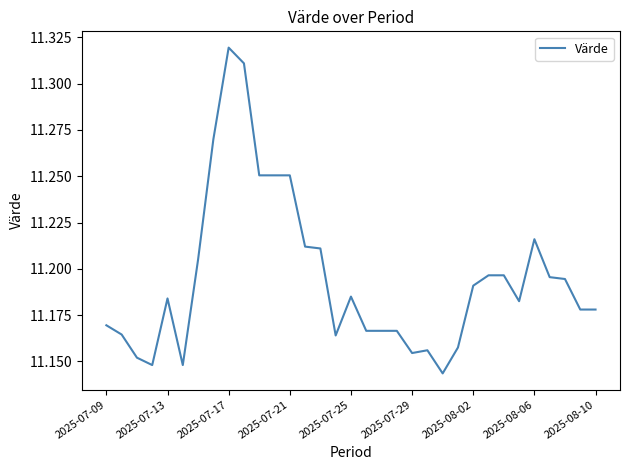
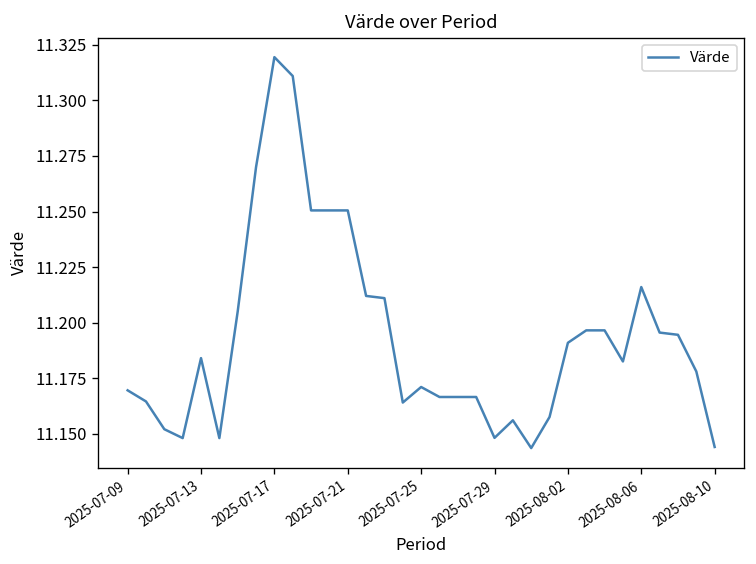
  {
    "2025-07-09": 11.170,
    "2025-07-13": 11.184,
    "2025-07-17": 11.320,
    "2025-07-21": 11.251,
-   "2025-07-25": 11.185,
-   "2025-07-29": 11.155,
+   "2025-07-25": 11.171,
+   "2025-07-29": 11.148,
    "2025-08-02": 11.191,
    "2025-08-06": 11.216,
-   "2025-08-10": 11.178
+   "2025-08-10": 11.144
  }
